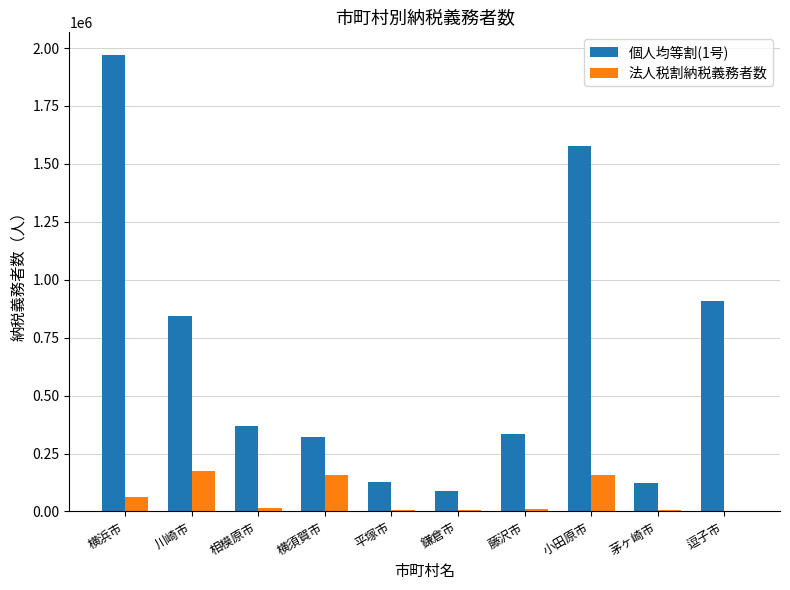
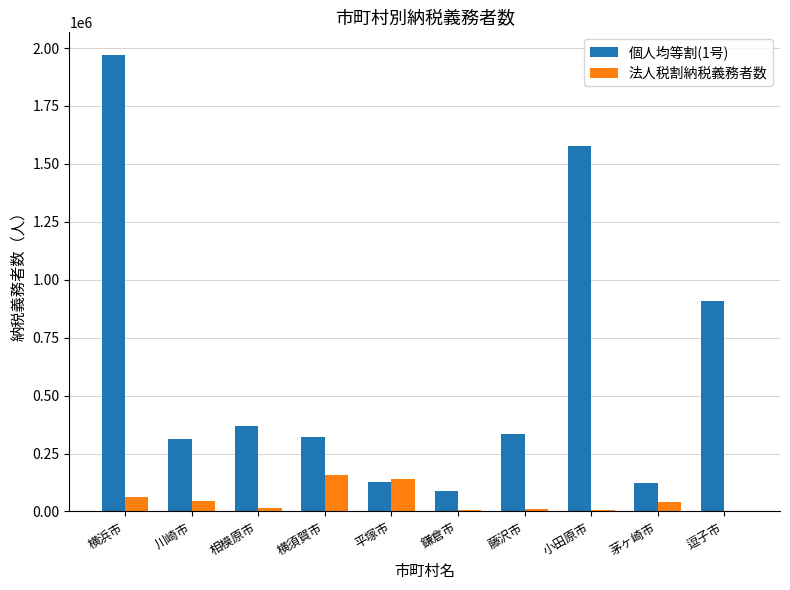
  {
    "個人均等割(1号)": {
      "横浜市": 1970000,
-     "川崎市": 840000,
+     "川崎市": 310000,
      "相模原市": 370000,
      "横須賀市": 320000,
      "平塚市": 130000,
      "鎌倉市": 90000,
      "藤沢市": 340000,
      "小田原市": 1580000,
      "茅ヶ崎市": 120000,
      "逗子市": 910000
    },
    "法人税割納税義務者数": {
      "横浜市": 60000,
-     "川崎市": 170000,
+     "川崎市": 50000,
      "相模原市": 20000,
      "横須賀市": 160000,
-     "平塚市": 10000,
-     "小田原市": 160000,
-     "茅ヶ崎市": 10000
+     "平塚市": 140000,
+     "小田原市": 10000,
+     "茅ヶ崎市": 40000
    }
  }
